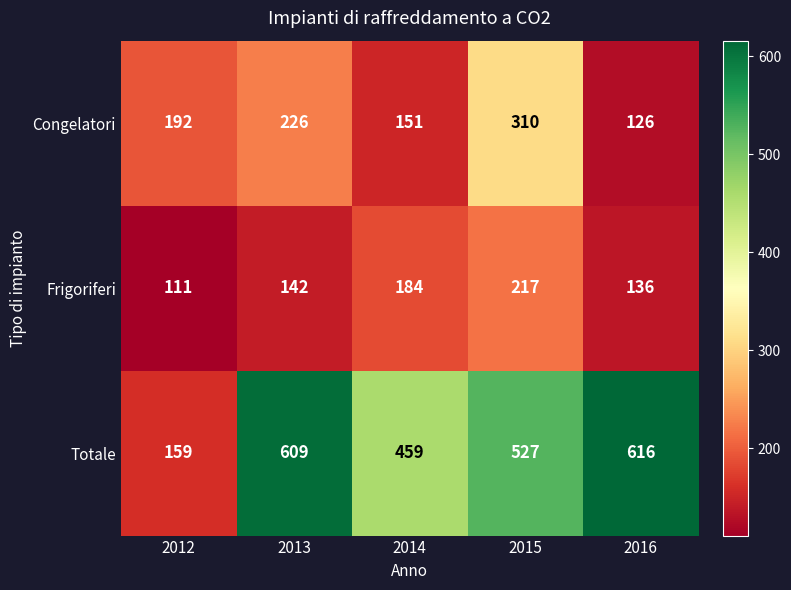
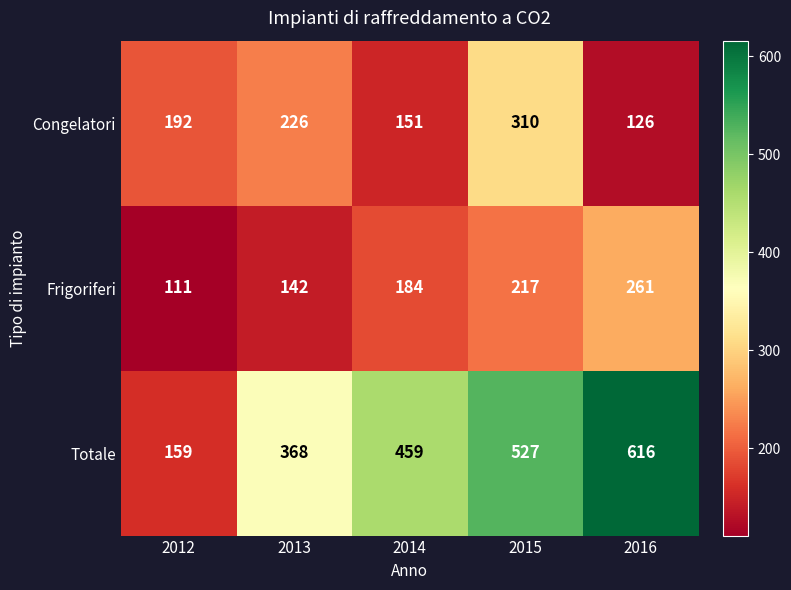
  {
    "Congelatori": {
      "2012": 192,
      "2013": 226,
      "2014": 151,
      "2015": 310,
      "2016": 126
    },
    "Frigoriferi": {
      "2012": 111,
      "2013": 142,
      "2014": 184,
      "2015": 217,
-     "2016": 136
+     "2016": 261
    },
    "Totale": {
      "2012": 159,
-     "2013": 609,
+     "2013": 368,
      "2014": 459,
      "2015": 527,
      "2016": 616
    }
  }
